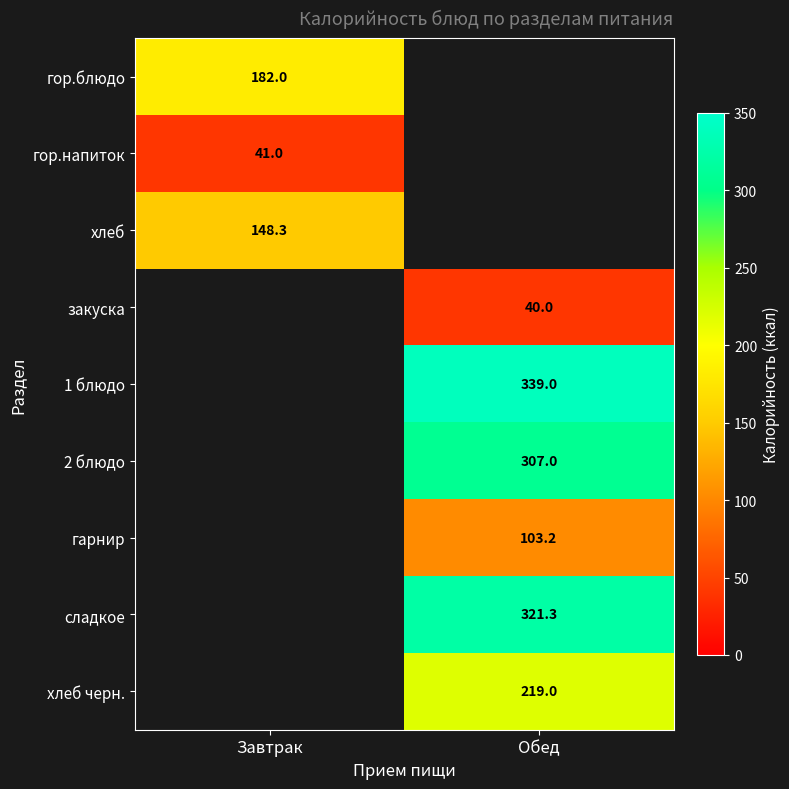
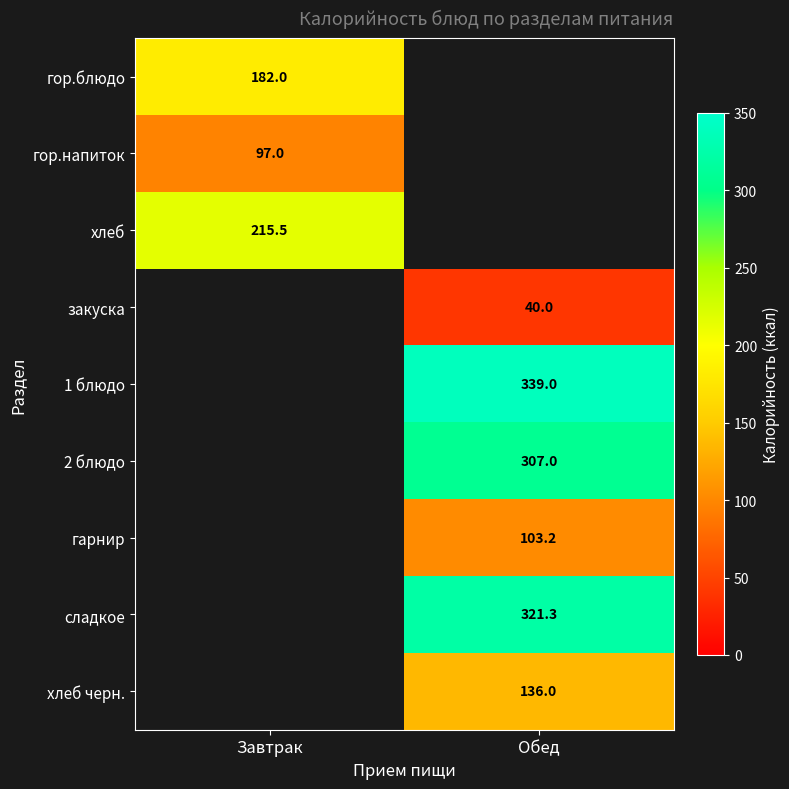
  {
    "гор.блюдо": {
      "Завтрак": 182.0
    },
    "гор.напиток": {
-     "Завтрак": 41.0
+     "Завтрак": 97.0
    },
    "хлеб": {
-     "Завтрак": 148.3
+     "Завтрак": 215.5
    },
    "закуска": {
      "Обед": 40.0
    },
    "1 блюдо": {
      "Обед": 339.0
    },
    "2 блюдо": {
      "Обед": 307.0
    },
    "гарнир": {
      "Обед": 103.2
    },
    "сладкое": {
      "Обед": 321.3
    },
    "хлеб черн.": {
-     "Обед": 219.0
+     "Обед": 136.0
    }
  }
